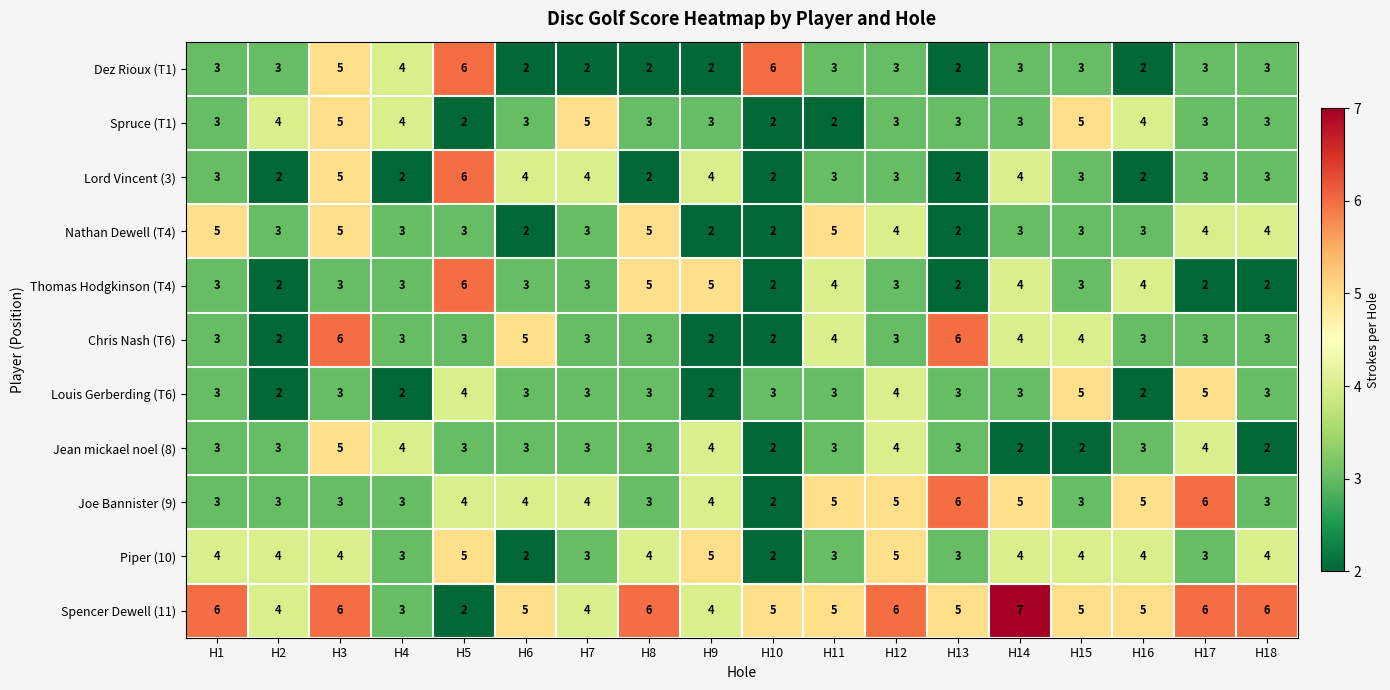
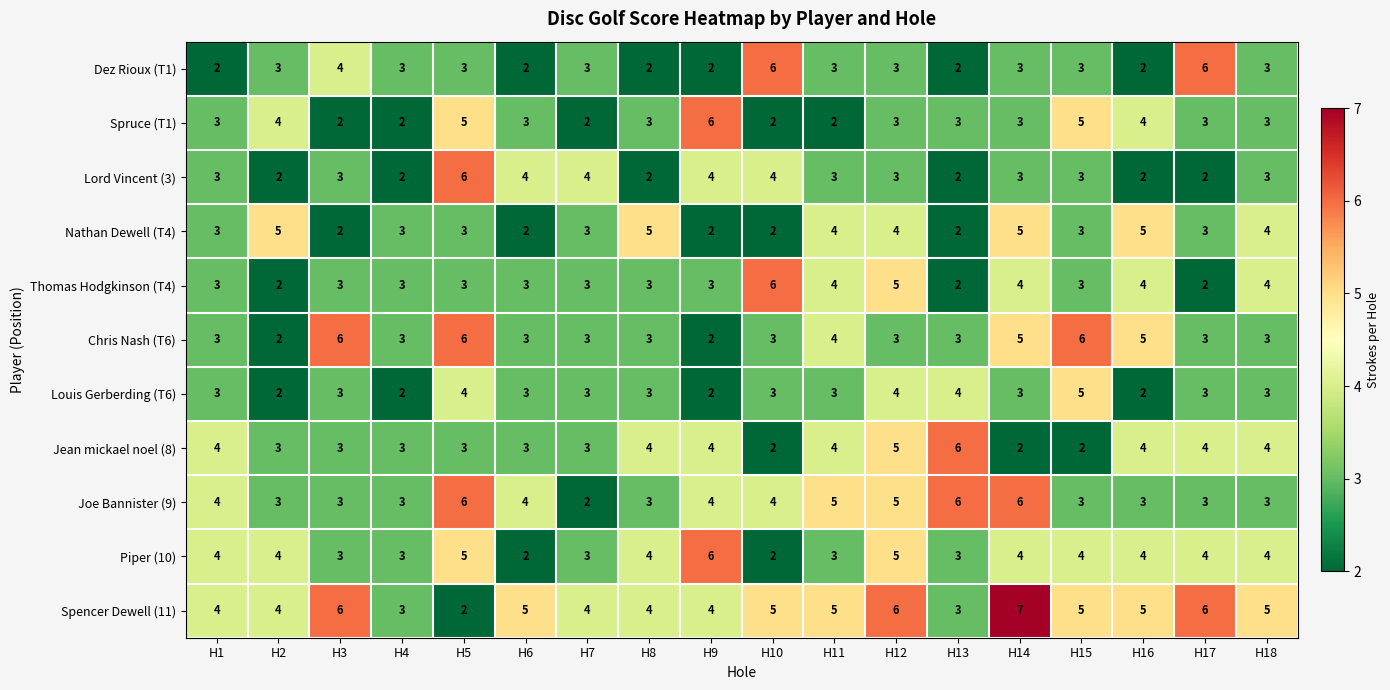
  {
    "Dez Rioux (T1)": {
-     "H1": 3,
+     "H1": 2,
      "H2": 3,
-     "H3": 5,
-     "H4": 4,
-     "H5": 6,
+     "H3": 4,
+     "H4": 3,
+     "H5": 3,
      "H6": 2,
-     "H7": 2,
+     "H7": 3,
      "H8": 2,
      "H9": 2,
      "H10": 6,
      "H11": 3,
      "H12": 3,
      "H13": 2,
      "H14": 3,
      "H15": 3,
      "H16": 2,
-     "H17": 3,
+     "H17": 6,
      "H18": 3
    },
    "Spruce (T1)": {
      "H1": 3,
      "H2": 4,
-     "H3": 5,
-     "H4": 4,
-     "H5": 2,
+     "H3": 2,
+     "H4": 2,
+     "H5": 5,
      "H6": 3,
-     "H7": 5,
+     "H7": 2,
      "H8": 3,
-     "H9": 3,
+     "H9": 6,
      "H10": 2,
      "H11": 2,
      "H12": 3,
      "H13": 3,
      "H14": 3,
      "H15": 5,
      "H16": 4,
      "H17": 3,
      "H18": 3
    },
    "Lord Vincent (3)": {
      "H1": 3,
      "H2": 2,
-     "H3": 5,
+     "H3": 3,
      "H4": 2,
      "H5": 6,
      "H6": 4,
      "H7": 4,
      "H8": 2,
      "H9": 4,
-     "H10": 2,
+     "H10": 4,
      "H11": 3,
      "H12": 3,
      "H13": 2,
-     "H14": 4,
+     "H14": 3,
      "H15": 3,
      "H16": 2,
-     "H17": 3,
+     "H17": 2,
      "H18": 3
    },
    "Nathan Dewell (T4)": {
-     "H1": 5,
-     "H2": 3,
-     "H3": 5,
+     "H1": 3,
+     "H2": 5,
+     "H3": 2,
      "H4": 3,
      "H5": 3,
      "H6": 2,
      "H7": 3,
      "H8": 5,
      "H9": 2,
      "H10": 2,
-     "H11": 5,
+     "H11": 4,
      "H12": 4,
      "H13": 2,
-     "H14": 3,
+     "H14": 5,
      "H15": 3,
-     "H16": 3,
-     "H17": 4,
+     "H16": 5,
+     "H17": 3,
      "H18": 4
    },
    "Thomas Hodgkinson (T4)": {
      "H1": 3,
      "H2": 2,
      "H3": 3,
      "H4": 3,
-     "H5": 6,
+     "H5": 3,
      "H6": 3,
      "H7": 3,
-     "H8": 5,
-     "H9": 5,
-     "H10": 2,
+     "H8": 3,
+     "H9": 3,
+     "H10": 6,
      "H11": 4,
-     "H12": 3,
+     "H12": 5,
      "H13": 2,
      "H14": 4,
      "H15": 3,
      "H16": 4,
      "H17": 2,
-     "H18": 2
+     "H18": 4
    },
    "Chris Nash (T6)": {
      "H1": 3,
      "H2": 2,
      "H3": 6,
      "H4": 3,
-     "H5": 3,
-     "H6": 5,
+     "H5": 6,
+     "H6": 3,
      "H7": 3,
      "H8": 3,
      "H9": 2,
-     "H10": 2,
+     "H10": 3,
      "H11": 4,
      "H12": 3,
-     "H13": 6,
-     "H14": 4,
-     "H15": 4,
-     "H16": 3,
+     "H13": 3,
+     "H14": 5,
+     "H15": 6,
+     "H16": 5,
      "H17": 3,
      "H18": 3
    },
    "Louis Gerberding (T6)": {
      "H1": 3,
      "H2": 2,
      "H3": 3,
      "H4": 2,
      "H5": 4,
      "H6": 3,
      "H7": 3,
      "H8": 3,
      "H9": 2,
      "H10": 3,
      "H11": 3,
      "H12": 4,
-     "H13": 3,
+     "H13": 4,
      "H14": 3,
      "H15": 5,
      "H16": 2,
-     "H17": 5,
+     "H17": 3,
      "H18": 3
    },
    "Jean mickael noel (8)": {
-     "H1": 3,
+     "H1": 4,
      "H2": 3,
-     "H3": 5,
-     "H4": 4,
+     "H3": 3,
+     "H4": 3,
      "H5": 3,
      "H6": 3,
      "H7": 3,
-     "H8": 3,
+     "H8": 4,
      "H9": 4,
      "H10": 2,
-     "H11": 3,
-     "H12": 4,
-     "H13": 3,
+     "H11": 4,
+     "H12": 5,
+     "H13": 6,
      "H14": 2,
      "H15": 2,
-     "H16": 3,
+     "H16": 4,
      "H17": 4,
-     "H18": 2
+     "H18": 4
    },
    "Joe Bannister (9)": {
-     "H1": 3,
+     "H1": 4,
      "H2": 3,
      "H3": 3,
      "H4": 3,
-     "H5": 4,
+     "H5": 6,
      "H6": 4,
-     "H7": 4,
+     "H7": 2,
      "H8": 3,
      "H9": 4,
-     "H10": 2,
+     "H10": 4,
      "H11": 5,
      "H12": 5,
      "H13": 6,
-     "H14": 5,
+     "H14": 6,
      "H15": 3,
-     "H16": 5,
-     "H17": 6,
+     "H16": 3,
+     "H17": 3,
      "H18": 3
    },
    "Piper (10)": {
      "H1": 4,
      "H2": 4,
-     "H3": 4,
+     "H3": 3,
      "H4": 3,
      "H5": 5,
      "H6": 2,
      "H7": 3,
      "H8": 4,
-     "H9": 5,
+     "H9": 6,
      "H10": 2,
      "H11": 3,
      "H12": 5,
      "H13": 3,
      "H14": 4,
      "H15": 4,
      "H16": 4,
-     "H17": 3,
+     "H17": 4,
      "H18": 4
    },
    "Spencer Dewell (11)": {
-     "H1": 6,
+     "H1": 4,
      "H2": 4,
      "H3": 6,
      "H4": 3,
      "H5": 2,
      "H6": 5,
      "H7": 4,
-     "H8": 6,
+     "H8": 4,
      "H9": 4,
      "H10": 5,
      "H11": 5,
      "H12": 6,
-     "H13": 5,
+     "H13": 3,
      "H14": 7,
      "H15": 5,
      "H16": 5,
      "H17": 6,
-     "H18": 6
+     "H18": 5
    }
  }
